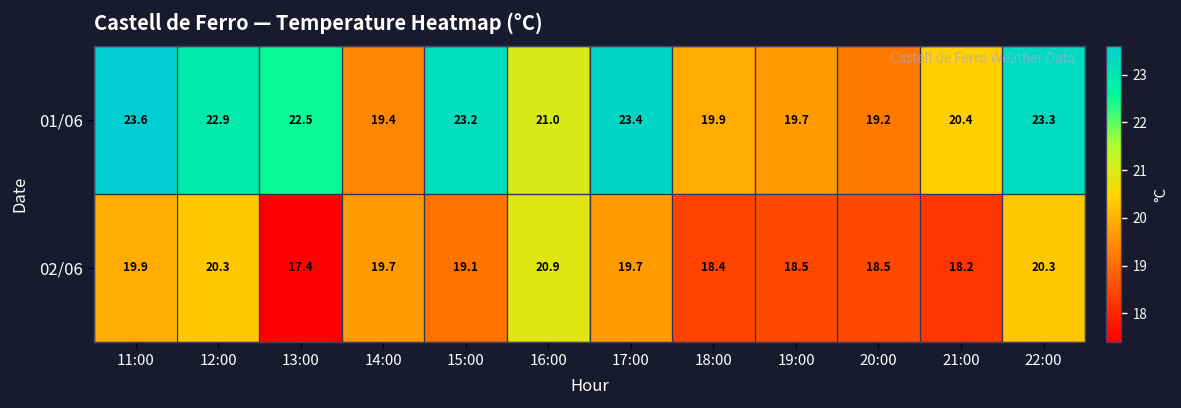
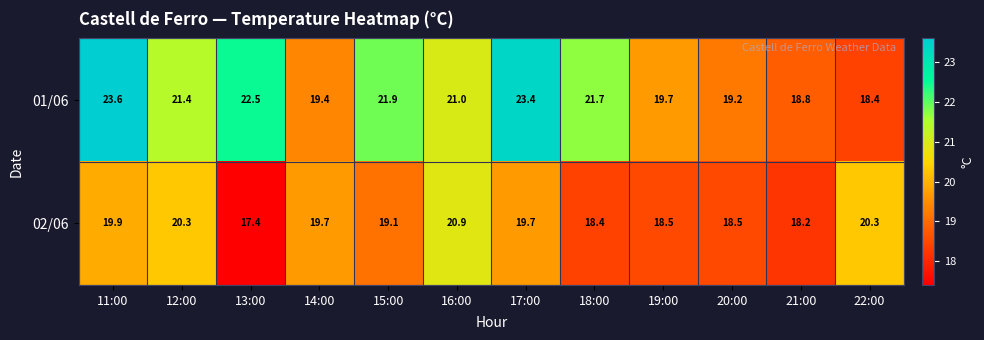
  {
    "01/06": {
      "11:00": 23.6,
-     "12:00": 22.9,
+     "12:00": 21.4,
      "13:00": 22.5,
      "14:00": 19.4,
-     "15:00": 23.2,
+     "15:00": 21.9,
      "16:00": 21.0,
      "17:00": 23.4,
-     "18:00": 19.9,
+     "18:00": 21.7,
      "19:00": 19.7,
      "20:00": 19.2,
-     "21:00": 20.4,
-     "22:00": 23.3
+     "21:00": 18.8,
+     "22:00": 18.4
    },
    "02/06": {
      "11:00": 19.9,
      "12:00": 20.3,
      "13:00": 17.4,
      "14:00": 19.7,
      "15:00": 19.1,
      "16:00": 20.9,
      "17:00": 19.7,
      "18:00": 18.4,
      "19:00": 18.5,
      "20:00": 18.5,
      "21:00": 18.2,
      "22:00": 20.3
    }
  }
